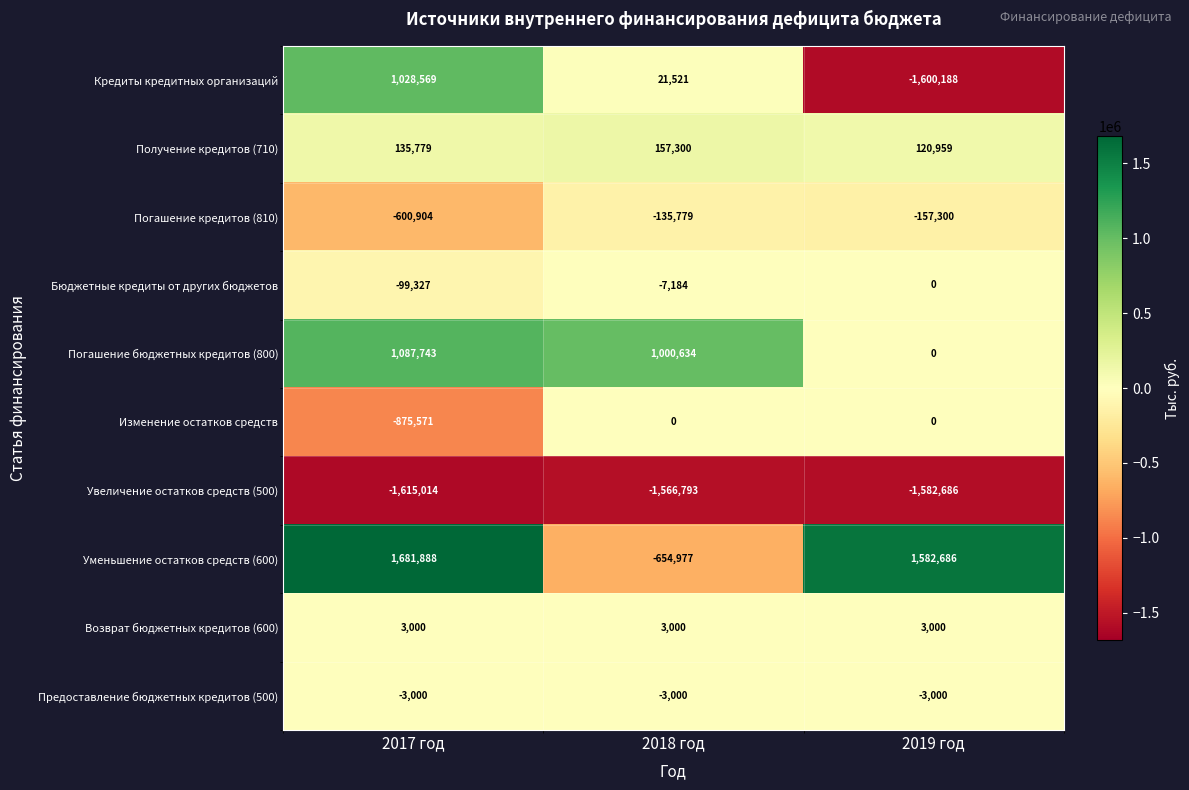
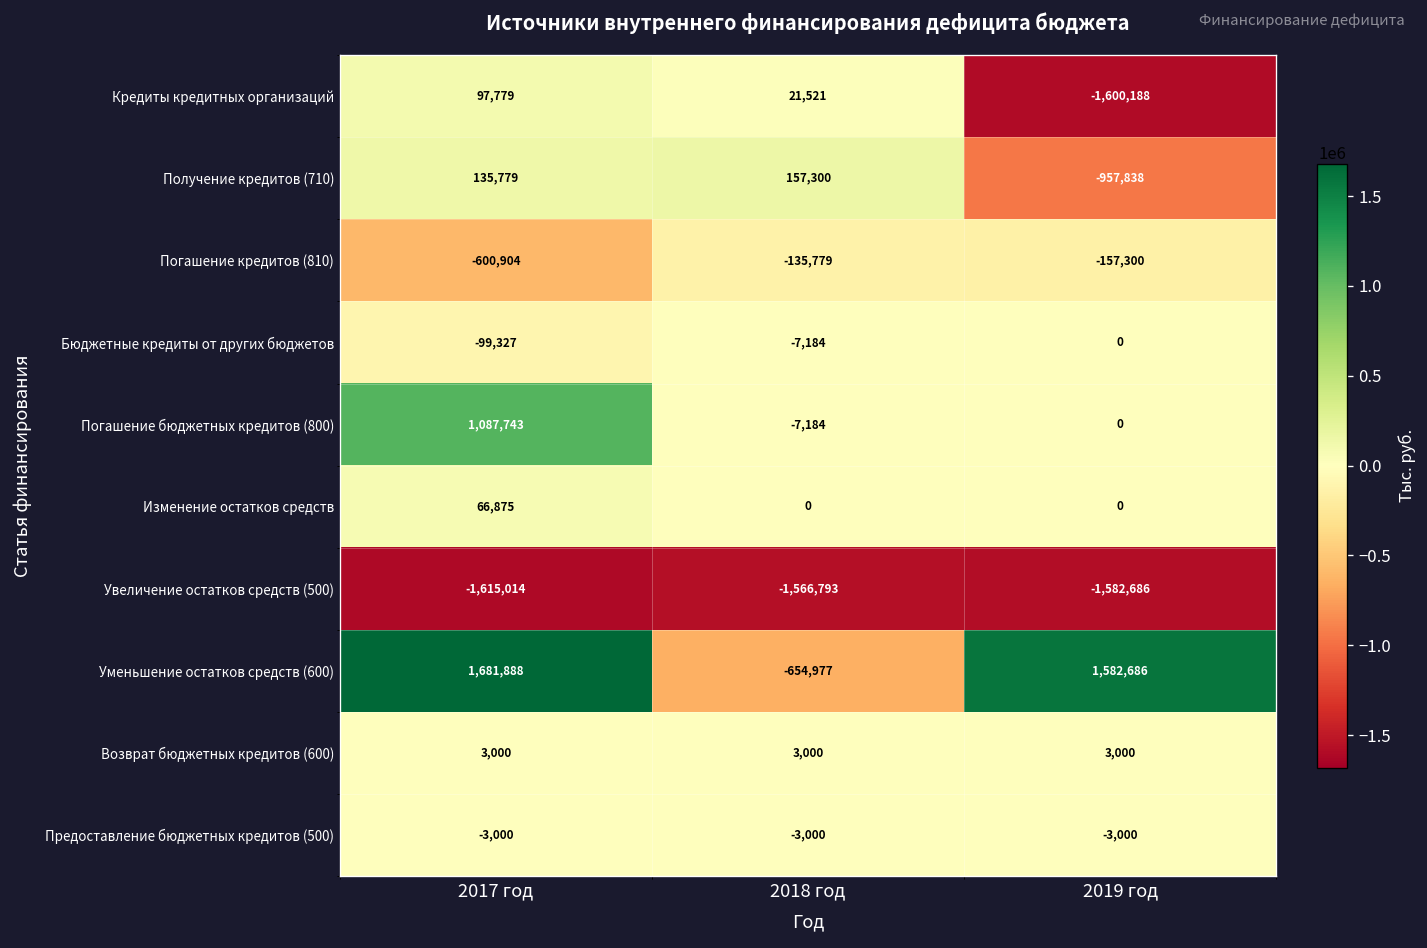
  {
    "Кредиты кредитных организаций": {
-     "2017 год": "1,028,569",
+     "2017 год": "97,779",
      "2018 год": "21,521",
      "2019 год": "-1,600,188"
    },
    "Получение кредитов (710)": {
      "2017 год": "135,779",
      "2018 год": "157,300",
-     "2019 год": "120,959"
+     "2019 год": "-957,838"
    },
    "Погашение кредитов (810)": {
      "2017 год": "-600,904",
      "2018 год": "-135,779",
      "2019 год": "-157,300"
    },
    "Бюджетные кредиты от других бюджетов": {
      "2017 год": "-99,327",
      "2018 год": "-7,184",
      "2019 год": "0"
    },
    "Погашение бюджетных кредитов (800)": {
      "2017 год": "1,087,743",
-     "2018 год": "1,000,634",
+     "2018 год": "-7,184",
      "2019 год": "0"
    },
    "Изменение остатков средств": {
-     "2017 год": "-875,571",
+     "2017 год": "66,875",
      "2018 год": "0",
      "2019 год": "0"
    },
    "Увеличение остатков средств (500)": {
      "2017 год": "-1,615,014",
      "2018 год": "-1,566,793",
      "2019 год": "-1,582,686"
    },
    "Уменьшение остатков средств (600)": {
      "2017 год": "1,681,888",
      "2018 год": "-654,977",
      "2019 год": "1,582,686"
    },
    "Возврат бюджетных кредитов (600)": {
      "2017 год": "3,000",
      "2018 год": "3,000",
      "2019 год": "3,000"
    },
    "Предоставление бюджетных кредитов (500)": {
      "2017 год": "-3,000",
      "2018 год": "-3,000",
      "2019 год": "-3,000"
    }
  }
